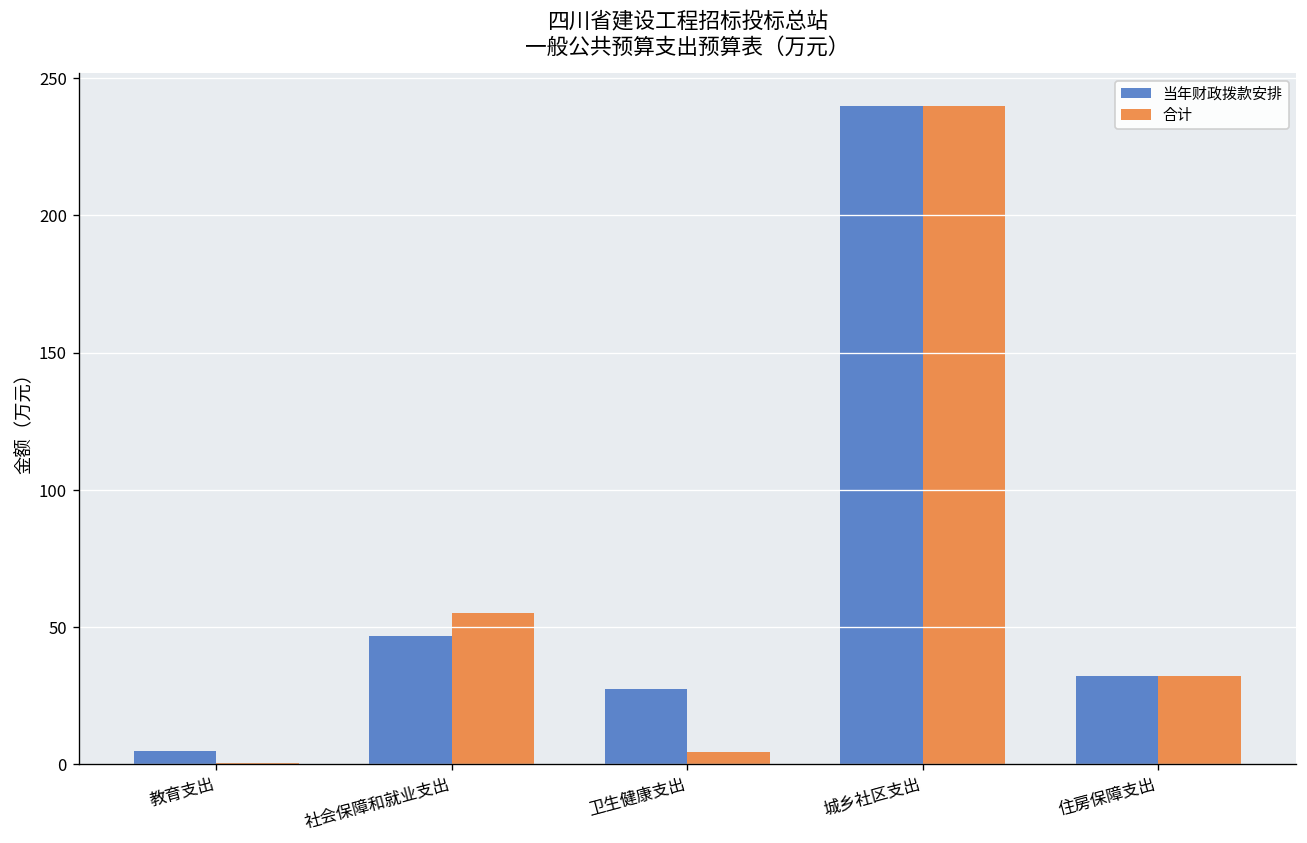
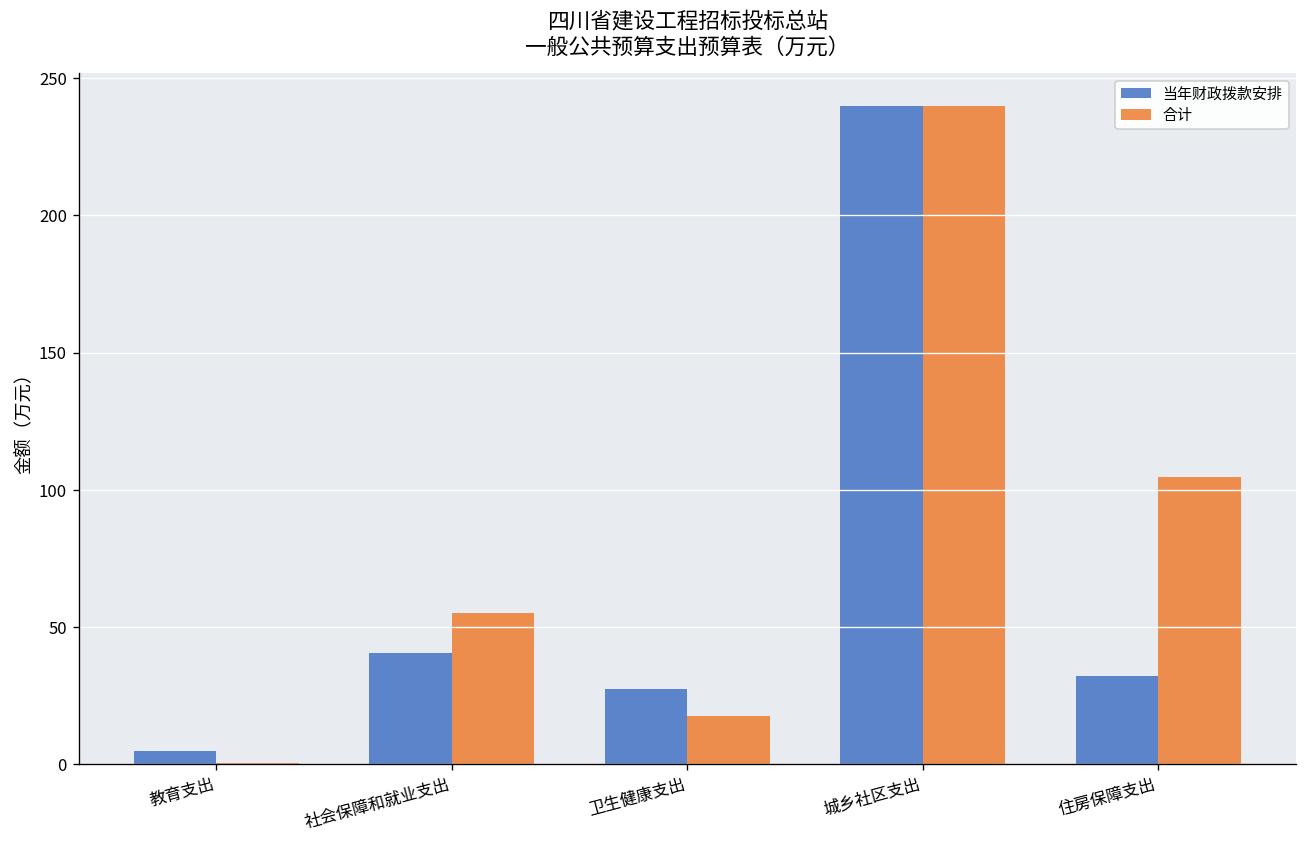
  {
    "当年财政拨款安排": {
      "教育支出": 5,
-     "社会保障和就业支出": 47,
+     "社会保障和就业支出": 41,
      "卫生健康支出": 27,
      "城乡社区支出": 240,
      "住房保障支出": 32
    },
    "合计": {
      "社会保障和就业支出": 55,
-     "卫生健康支出": 5,
+     "卫生健康支出": 18,
      "城乡社区支出": 240,
-     "住房保障支出": 32
+     "住房保障支出": 105
    }
  }
